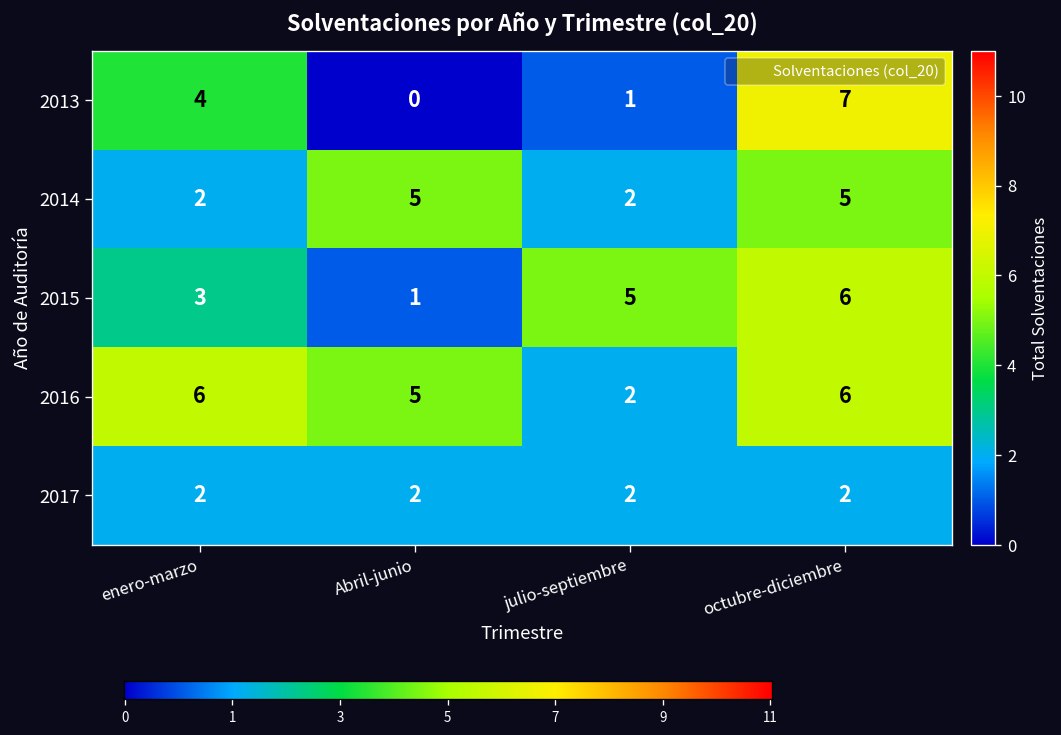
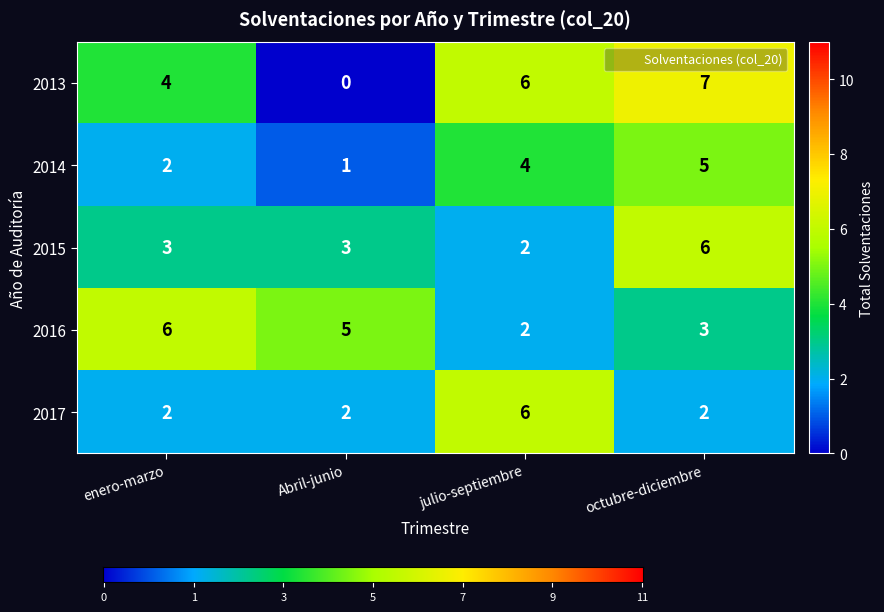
  {
    "2013": {
      "enero-marzo": 4,
      "Abril-junio": 0,
-     "julio-septiembre": 1,
+     "julio-septiembre": 6,
      "octubre-diciembre": 7
    },
    "2014": {
      "enero-marzo": 2,
-     "Abril-junio": 5,
-     "julio-septiembre": 2,
+     "Abril-junio": 1,
+     "julio-septiembre": 4,
      "octubre-diciembre": 5
    },
    "2015": {
      "enero-marzo": 3,
-     "Abril-junio": 1,
-     "julio-septiembre": 5,
+     "Abril-junio": 3,
+     "julio-septiembre": 2,
      "octubre-diciembre": 6
    },
    "2016": {
      "enero-marzo": 6,
      "Abril-junio": 5,
      "julio-septiembre": 2,
-     "octubre-diciembre": 6
+     "octubre-diciembre": 3
    },
    "2017": {
      "enero-marzo": 2,
      "Abril-junio": 2,
-     "julio-septiembre": 2,
+     "julio-septiembre": 6,
      "octubre-diciembre": 2
    }
  }
